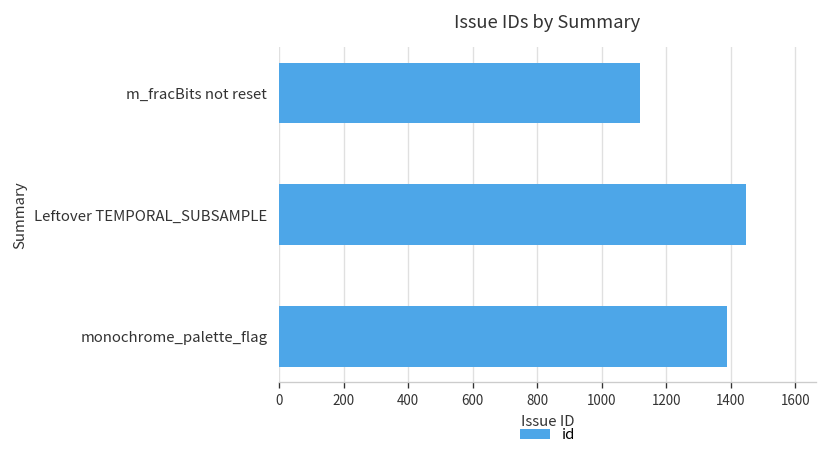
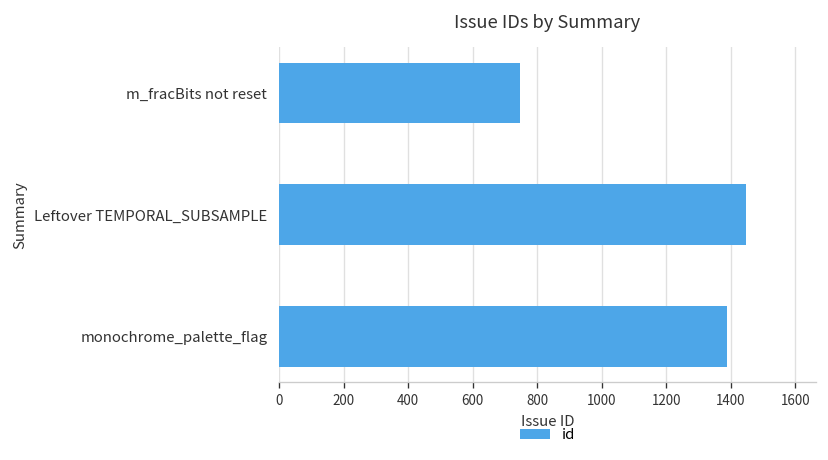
  {
-   "m_fracBits not reset": 1120,
+   "m_fracBits not reset": 750,
    "Leftover TEMPORAL_SUBSAMPLE": 1450,
    "monochrome_palette_flag": 1390
  }
